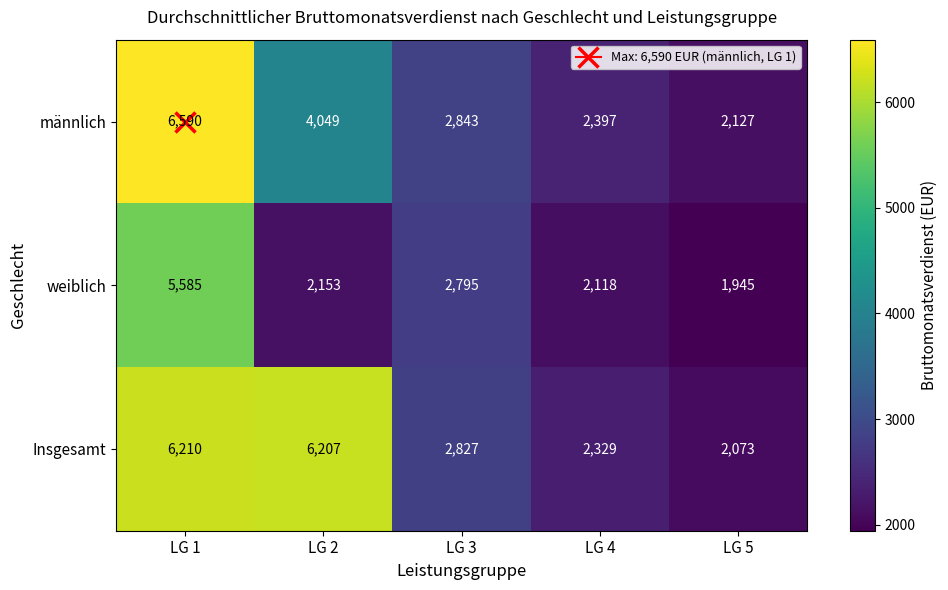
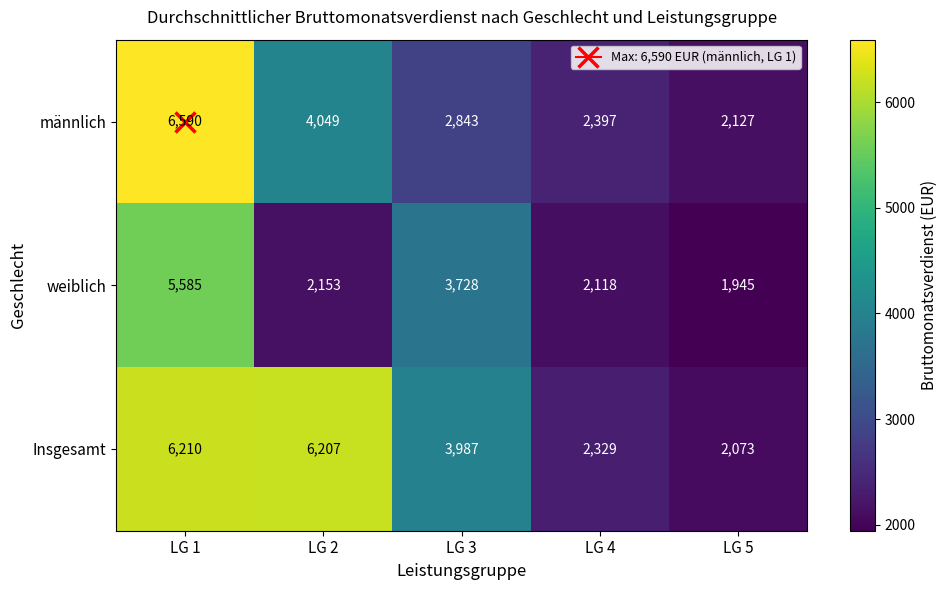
  {
    "männlich": {
      "LG 2": "4,049",
      "LG 3": "2,843",
      "LG 4": "2,397",
      "LG 5": "2,127"
    },
    "weiblich": {
      "LG 1": "5,585",
      "LG 2": "2,153",
-     "LG 3": "2,795",
+     "LG 3": "3,728",
      "LG 4": "2,118",
      "LG 5": "1,945"
    },
    "Insgesamt": {
      "LG 1": "6,210",
      "LG 2": "6,207",
-     "LG 3": "2,827",
+     "LG 3": "3,987",
      "LG 4": "2,329",
      "LG 5": "2,073"
    }
  }
